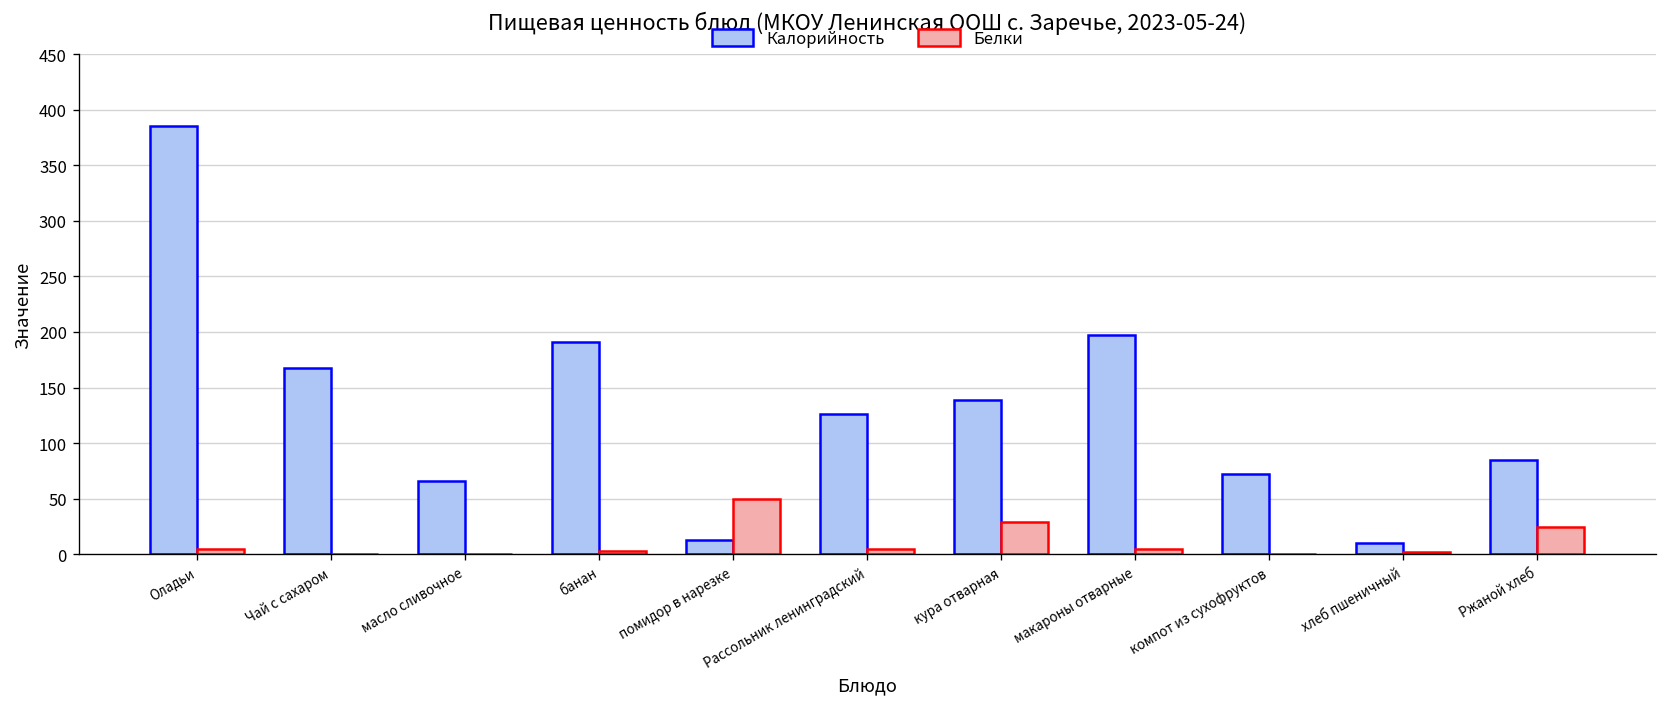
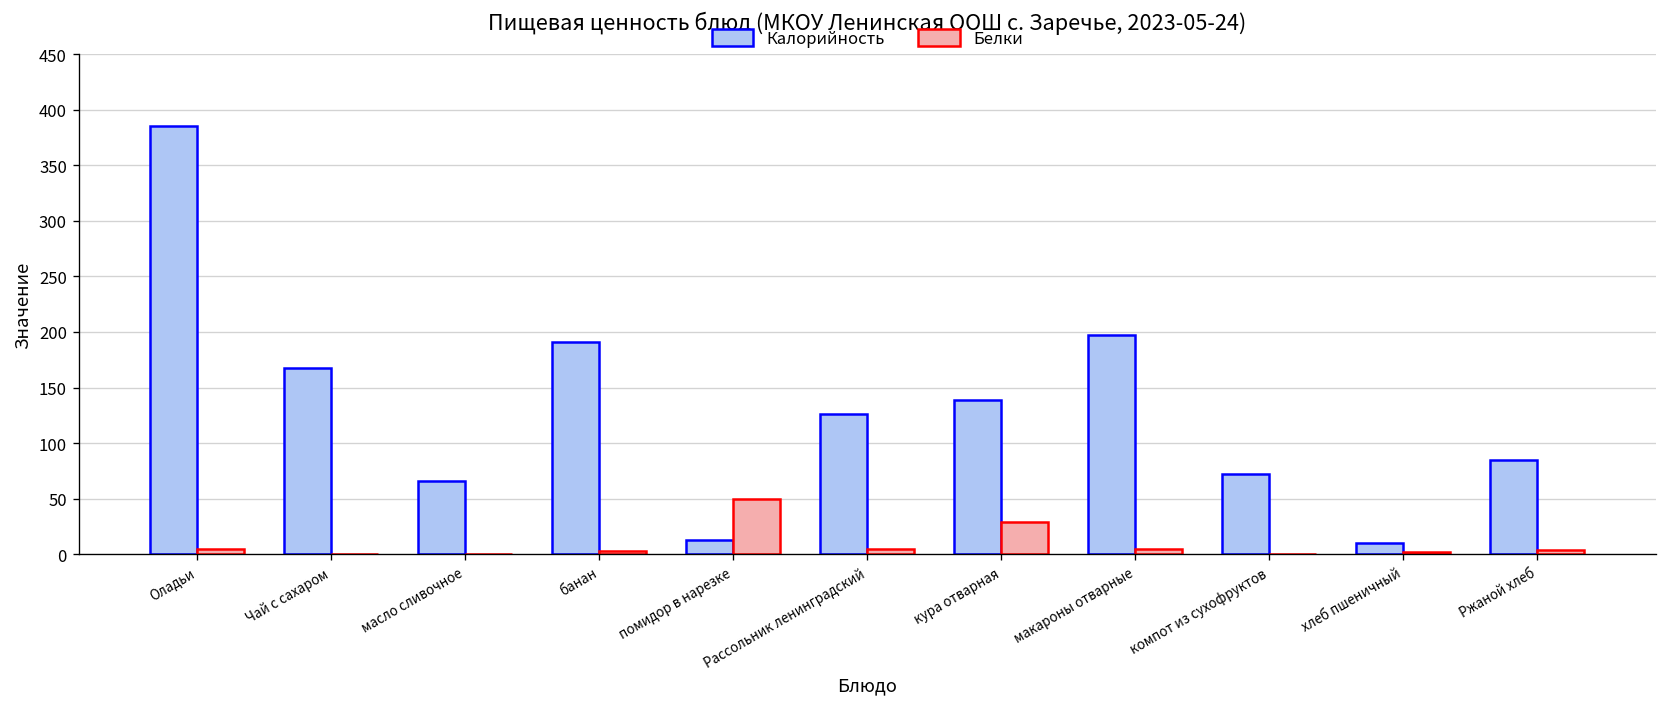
  {
    "Калорийность": {
      "Оладьи": 390,
      "Чай с сахаром": 170,
      "масло сливочное": 70,
      "банан": 190,
      "помидор в нарезке": 10,
      "Рассольник ленинградский": 130,
      "кура отварная": 140,
      "макароны отварные": 200,
      "компот из сухофруктов": 70,
      "хлеб пшеничный": 10,
      "Ржаной хлеб": 90
    },
    "Белки": {
      "Оладьи": 10,
      "Чай с сахаром": 0,
      "банан": 0,
      "помидор в нарезке": 50,
      "Рассольник ленинградский": 10,
      "кура отварная": 30,
      "макароны отварные": 10,
      "компот из сухофруктов": 0,
-     "Ржаной хлеб": 20
+     "Ржаной хлеб": 0
    }
  }
